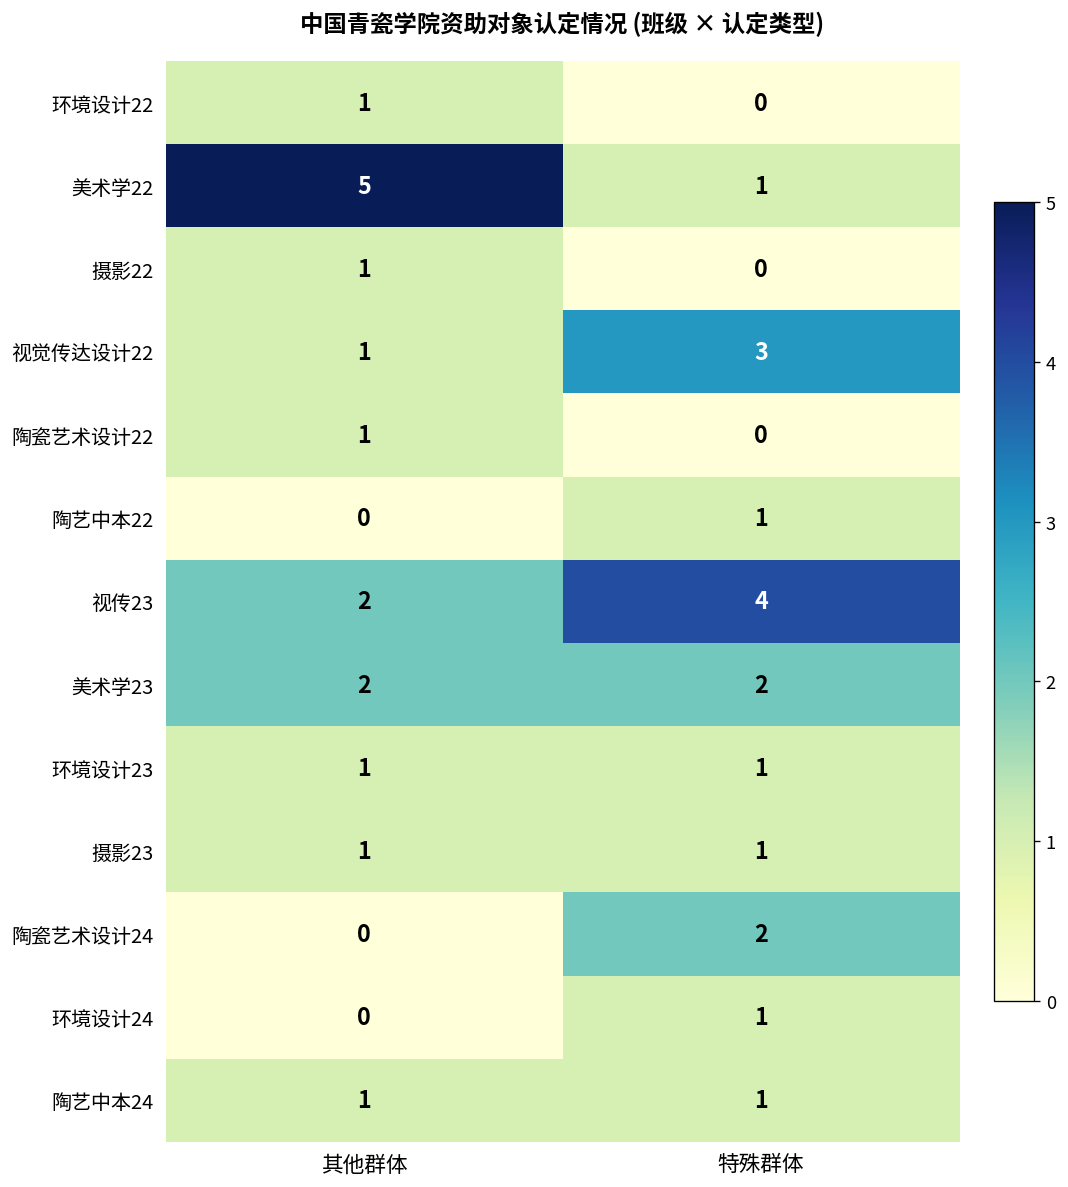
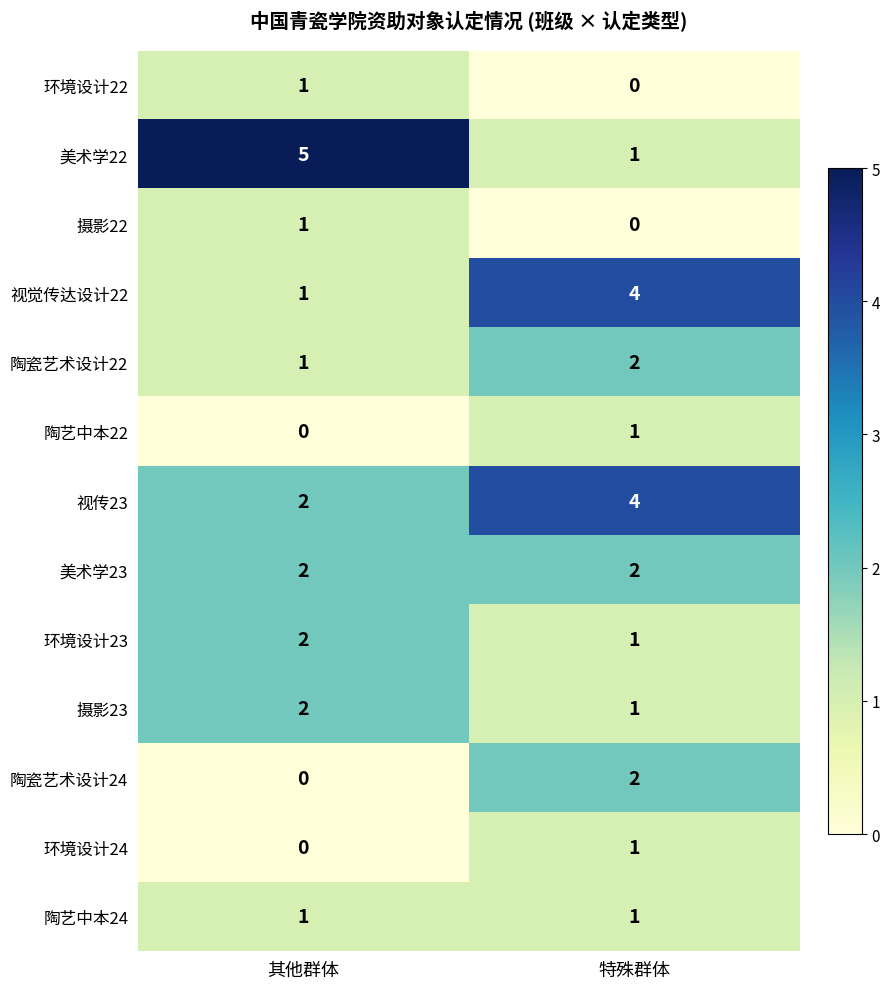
  {
    "环境设计22": {
      "其他群体": 1,
      "特殊群体": 0
    },
    "美术学22": {
      "其他群体": 5,
      "特殊群体": 1
    },
    "摄影22": {
      "其他群体": 1,
      "特殊群体": 0
    },
    "视觉传达设计22": {
      "其他群体": 1,
-     "特殊群体": 3
+     "特殊群体": 4
    },
    "陶瓷艺术设计22": {
      "其他群体": 1,
-     "特殊群体": 0
+     "特殊群体": 2
    },
    "陶艺中本22": {
      "其他群体": 0,
      "特殊群体": 1
    },
    "视传23": {
      "其他群体": 2,
      "特殊群体": 4
    },
    "美术学23": {
      "其他群体": 2,
      "特殊群体": 2
    },
    "环境设计23": {
-     "其他群体": 1,
+     "其他群体": 2,
      "特殊群体": 1
    },
    "摄影23": {
-     "其他群体": 1,
+     "其他群体": 2,
      "特殊群体": 1
    },
    "陶瓷艺术设计24": {
      "其他群体": 0,
      "特殊群体": 2
    },
    "环境设计24": {
      "其他群体": 0,
      "特殊群体": 1
    },
    "陶艺中本24": {
      "其他群体": 1,
      "特殊群体": 1
    }
  }
